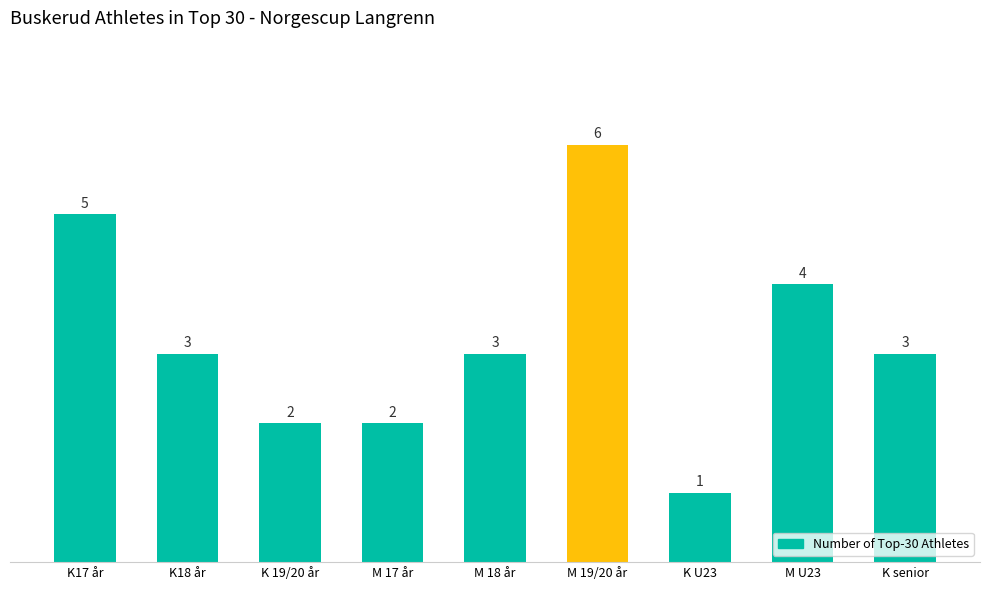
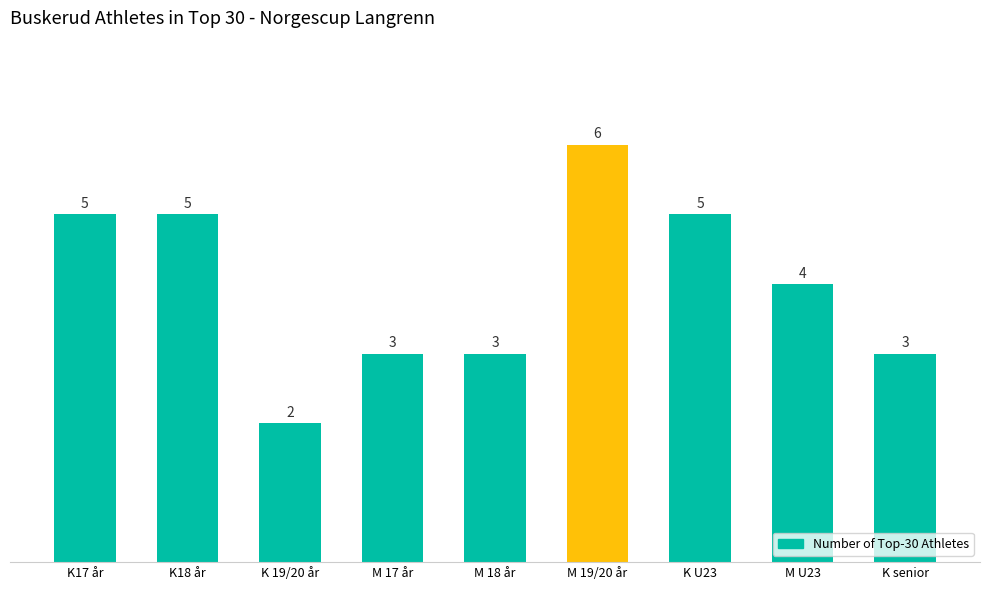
  {
    "K17 år": 5,
-   "K18 år": 3,
+   "K18 år": 5,
    "K 19/20 år": 2,
-   "M 17 år": 2,
+   "M 17 år": 3,
    "M 18 år": 3,
    "M 19/20 år": 6,
-   "K U23": 1,
+   "K U23": 5,
    "M U23": 4,
    "K senior": 3
  }
